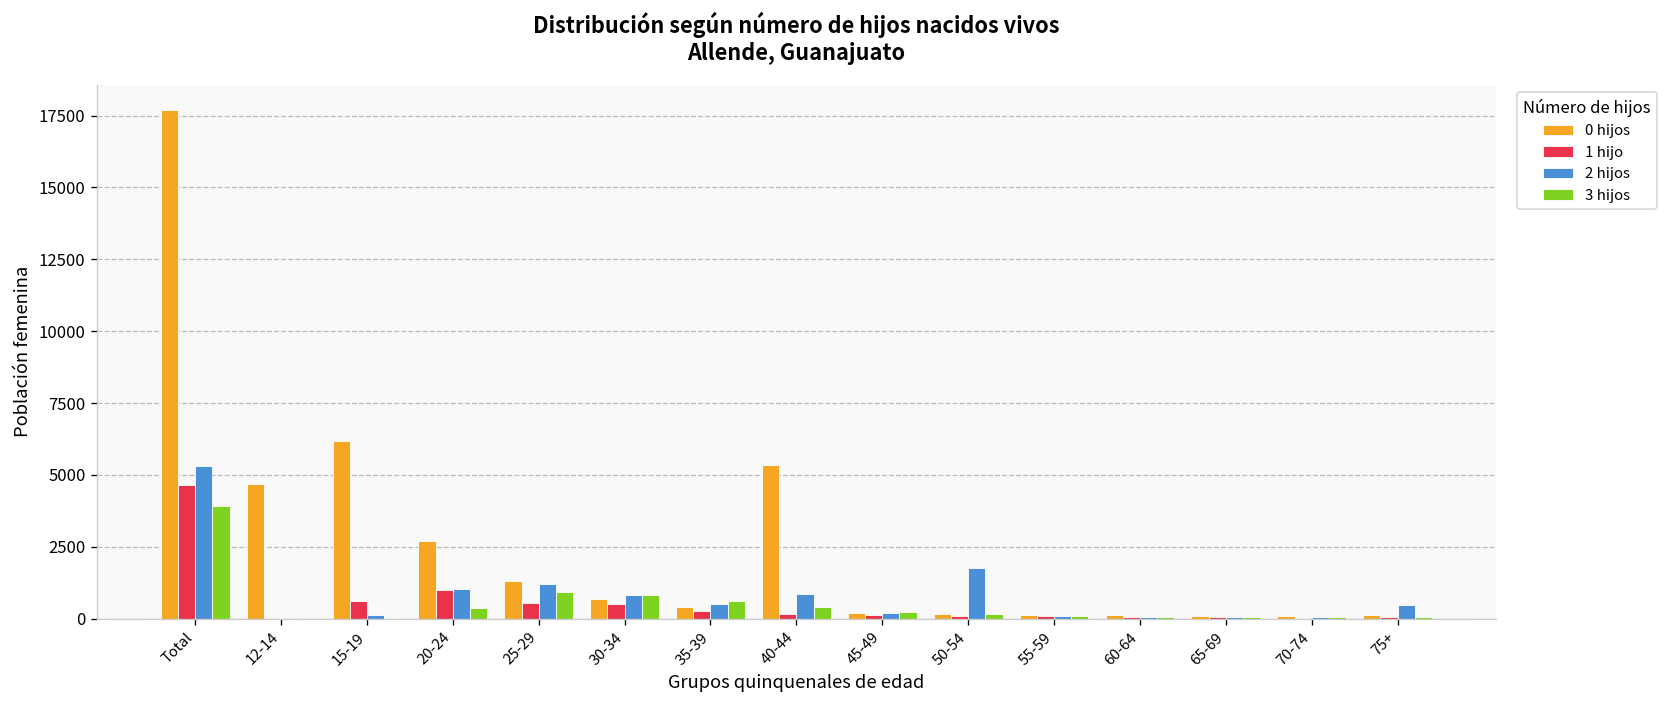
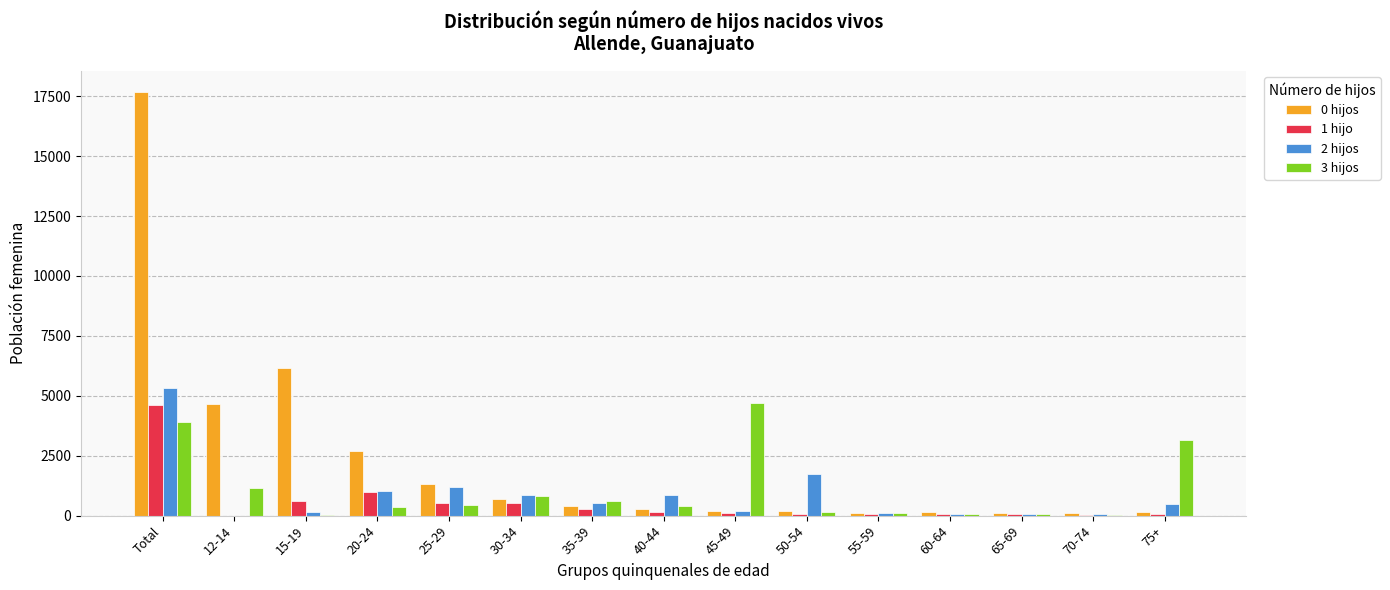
  {
    "0 hijos": {
      "Total": 17700,
      "12-14": 4700,
      "15-19": 6200,
      "20-24": 2700,
      "25-29": 1300,
      "30-34": 700,
      "35-39": 400,
-     "40-44": 5400,
+     "40-44": 300,
      "45-49": 200,
      "50-54": 200,
      "55-59": 100,
      "60-64": 100,
      "75+": 100
    },
    "1 hijo": {
      "Total": 4600,
      "15-19": 600,
      "20-24": 1000,
      "25-29": 500,
      "30-34": 500,
      "35-39": 300,
      "40-44": 200,
      "45-49": 100
    },
    "2 hijos": {
      "Total": 5300,
      "15-19": 100,
      "20-24": 1000,
      "25-29": 1200,
      "30-34": 800,
      "35-39": 500,
      "40-44": 900,
      "45-49": 200,
      "50-54": 1700,
      "75+": 500
    },
    "3 hijos": {
      "Total": 3900,
-     "12-14": 0,
+     "12-14": 1100,
      "20-24": 400,
-     "25-29": 900,
+     "25-29": 400,
      "30-34": 800,
      "35-39": 600,
      "40-44": 400,
-     "45-49": 200,
+     "45-49": 4700,
      "50-54": 100,
-     "75+": 100
+     "75+": 3200
    }
  }
